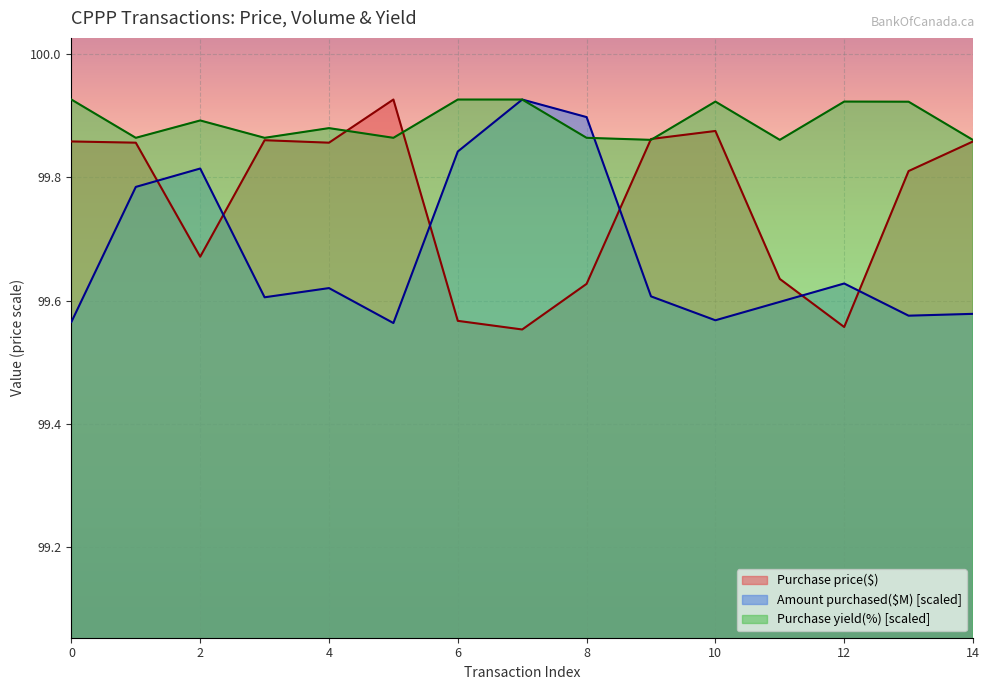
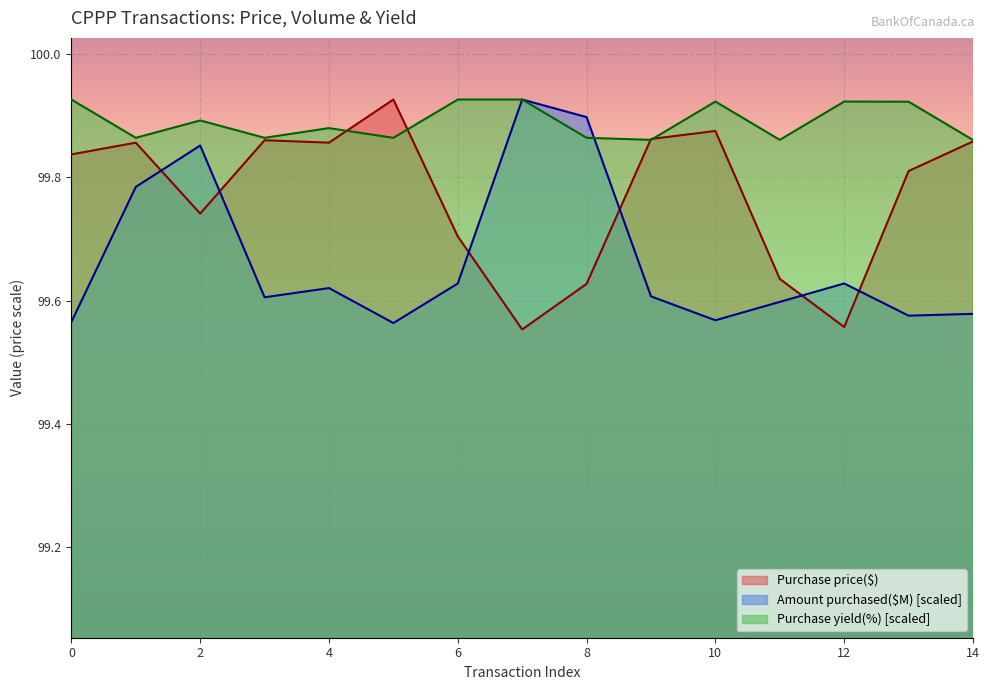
  {
    "Purchase price($)": {
-     "0": 99.86,
-     "2": 99.67,
+     "0": 99.84,
+     "2": 99.74,
      "4": 99.86,
-     "6": 99.57,
+     "6": 99.70,
      "8": 99.63,
      "10": 99.88,
      "12": 99.56
    },
    "Amount purchased($M) [scaled]": {
      "0": 99.57,
-     "2": 99.81,
+     "2": 99.85,
      "4": 99.62,
-     "6": 99.84,
+     "6": 99.63,
      "8": 99.90,
      "10": 99.57,
      "12": 99.63,
      "14": 99.58
    },
    "Purchase yield(%) [scaled]": {
      "0": 99.93,
      "2": 99.89,
      "4": 99.88,
      "6": 99.93,
      "8": 99.86,
      "10": 99.92,
      "12": 99.92
    }
  }
